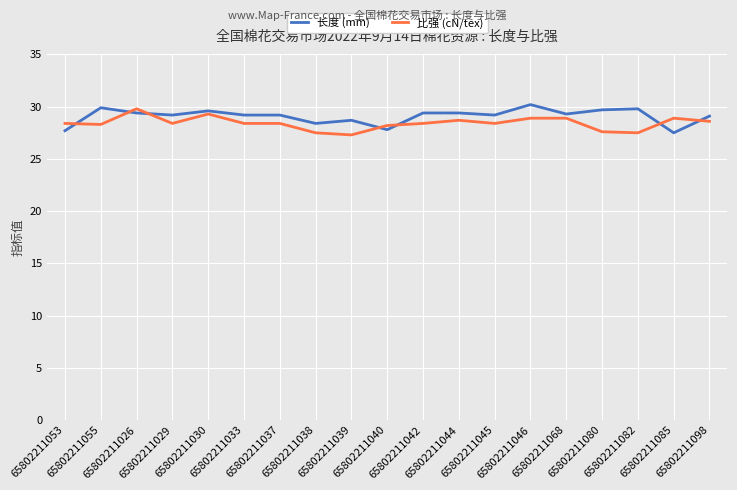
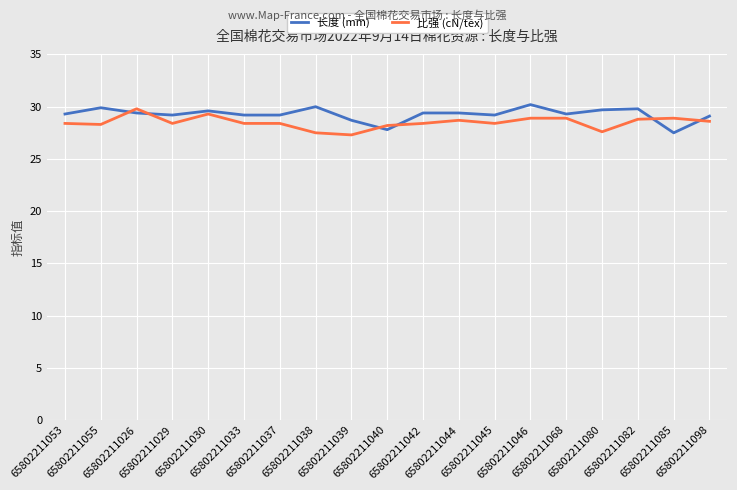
  {
    "长度 (mm)": {
-     "65802211053": 27.7,
+     "65802211053": 29.3,
      "65802211055": 29.9,
      "65802211026": 29.4,
      "65802211029": 29.2,
      "65802211030": 29.6,
      "65802211033": 29.2,
      "65802211037": 29.2,
-     "65802211038": 28.4,
+     "65802211038": 30.0,
      "65802211039": 28.7,
      "65802211040": 27.8,
      "65802211042": 29.4,
      "65802211044": 29.4,
      "65802211045": 29.2,
      "65802211046": 30.2,
      "65802211068": 29.3,
      "65802211080": 29.7,
      "65802211082": 29.8,
      "65802211085": 27.5,
      "65802211098": 29.1
    },
    "比强 (cN/tex)": {
      "65802211053": 28.4,
      "65802211055": 28.3,
      "65802211026": 29.8,
      "65802211029": 28.4,
      "65802211030": 29.3,
      "65802211033": 28.4,
      "65802211037": 28.4,
      "65802211038": 27.5,
      "65802211039": 27.3,
      "65802211040": 28.2,
      "65802211042": 28.4,
      "65802211044": 28.7,
      "65802211045": 28.4,
      "65802211046": 28.9,
      "65802211068": 28.9,
      "65802211080": 27.6,
-     "65802211082": 27.5,
+     "65802211082": 28.8,
      "65802211085": 28.9,
      "65802211098": 28.6
    }
  }
